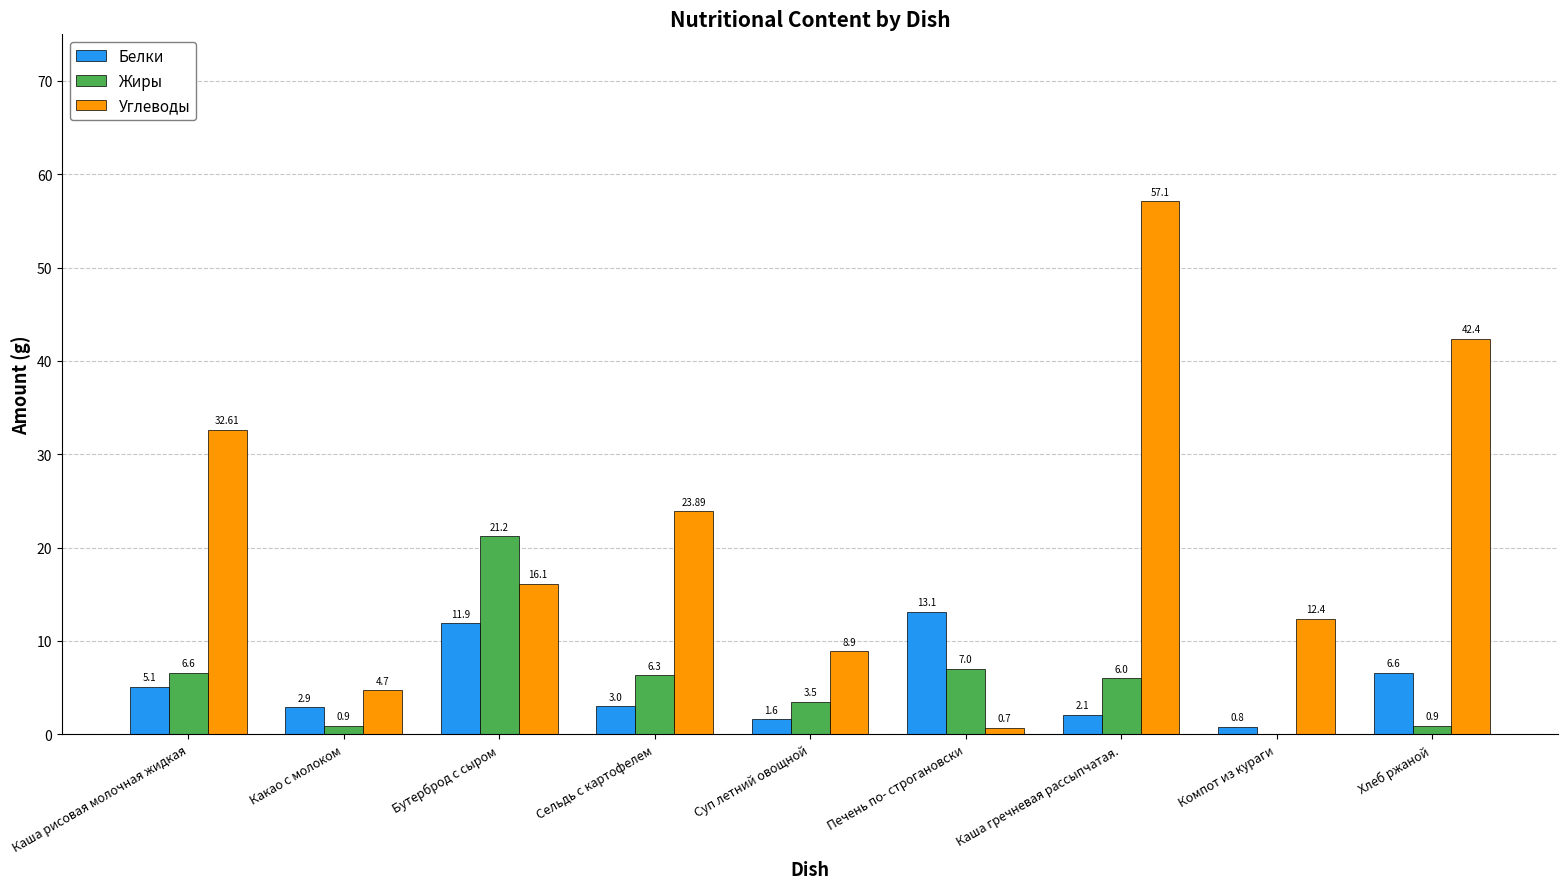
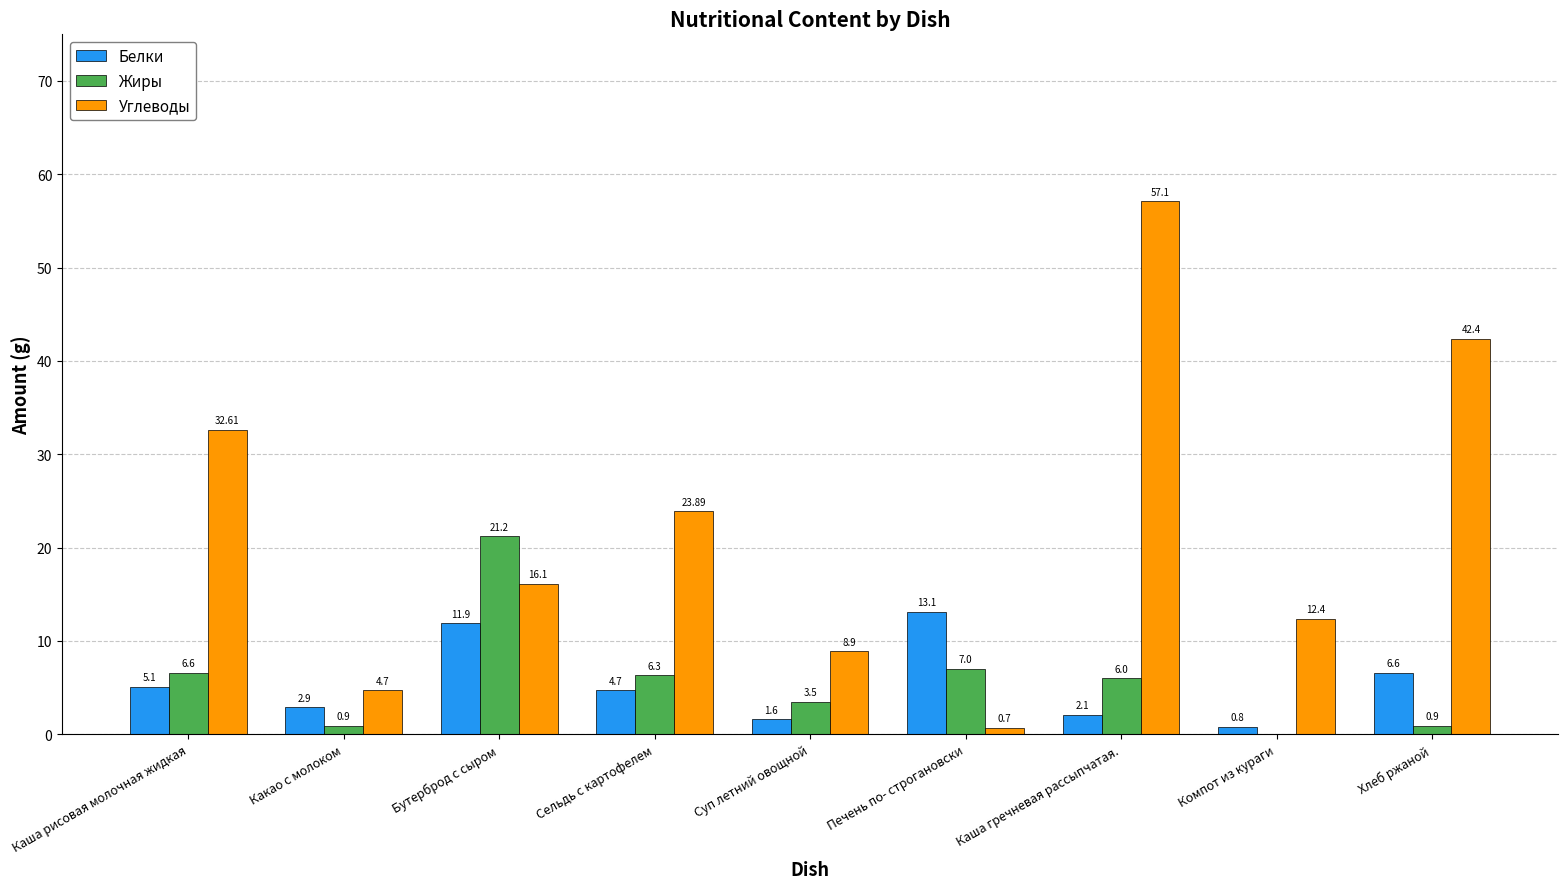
  {
    "Белки": {
      "Каша рисовая молочная жидкая": 5.1,
      "Какао с молоком": 2.9,
      "Бутерброд с сыром": 11.9,
-     "Сельдь с картофелем": 3.0,
+     "Сельдь с картофелем": 4.7,
      "Суп летний овощной": 1.6,
      "Печень по- строгановски": 13.1,
      "Каша гречневая рассыпчатая.": 2.1,
      "Компот из кураги": 0.8,
      "Хлеб ржаной": 6.6
    },
    "Жиры": {
      "Каша рисовая молочная жидкая": 6.6,
      "Какао с молоком": 0.9,
      "Бутерброд с сыром": 21.2,
      "Сельдь с картофелем": 6.3,
      "Суп летний овощной": 3.5,
      "Печень по- строгановски": 7.0,
      "Каша гречневая рассыпчатая.": 6.0,
      "Хлеб ржаной": 0.9
    },
    "Углеводы": {
      "Каша рисовая молочная жидкая": 32.61,
      "Какао с молоком": 4.7,
      "Бутерброд с сыром": 16.1,
      "Сельдь с картофелем": 23.89,
      "Суп летний овощной": 8.9,
      "Печень по- строгановски": 0.7,
      "Каша гречневая рассыпчатая.": 57.1,
      "Компот из кураги": 12.4,
      "Хлеб ржаной": 42.4
    }
  }
